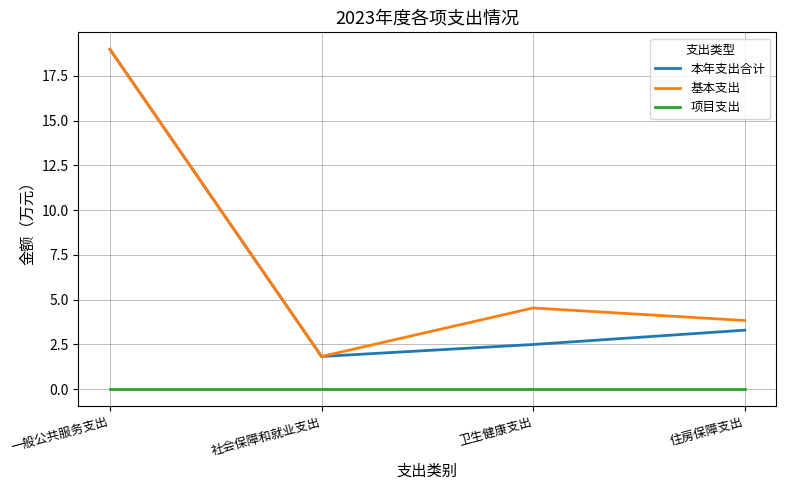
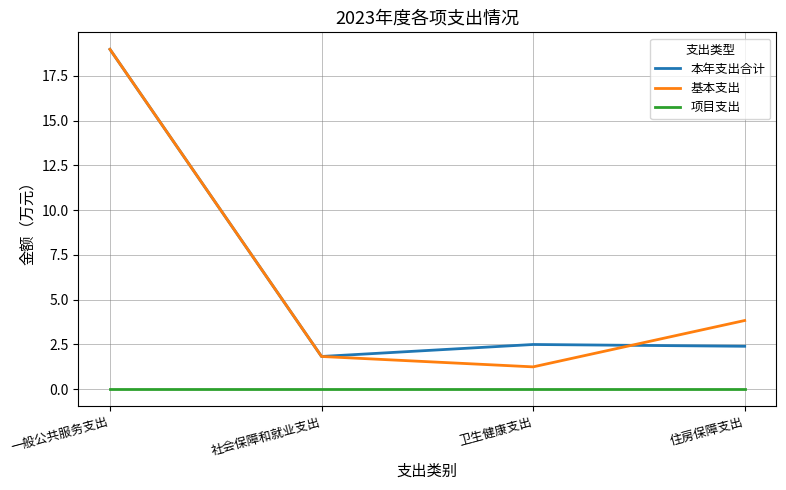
  {
    "本年支出合计": {
      "卫生健康支出": 2.5,
-     "住房保障支出": 3.3
+     "住房保障支出": 2.4
    },
    "基本支出": {
-     "卫生健康支出": 4.5,
+     "卫生健康支出": 1.2,
      "住房保障支出": 3.8
    },
    "项目支出": {
      "一般公共服务支出": 0.0,
      "社会保障和就业支出": 0.0,
      "卫生健康支出": 0.0,
      "住房保障支出": 0.0
    }
  }
